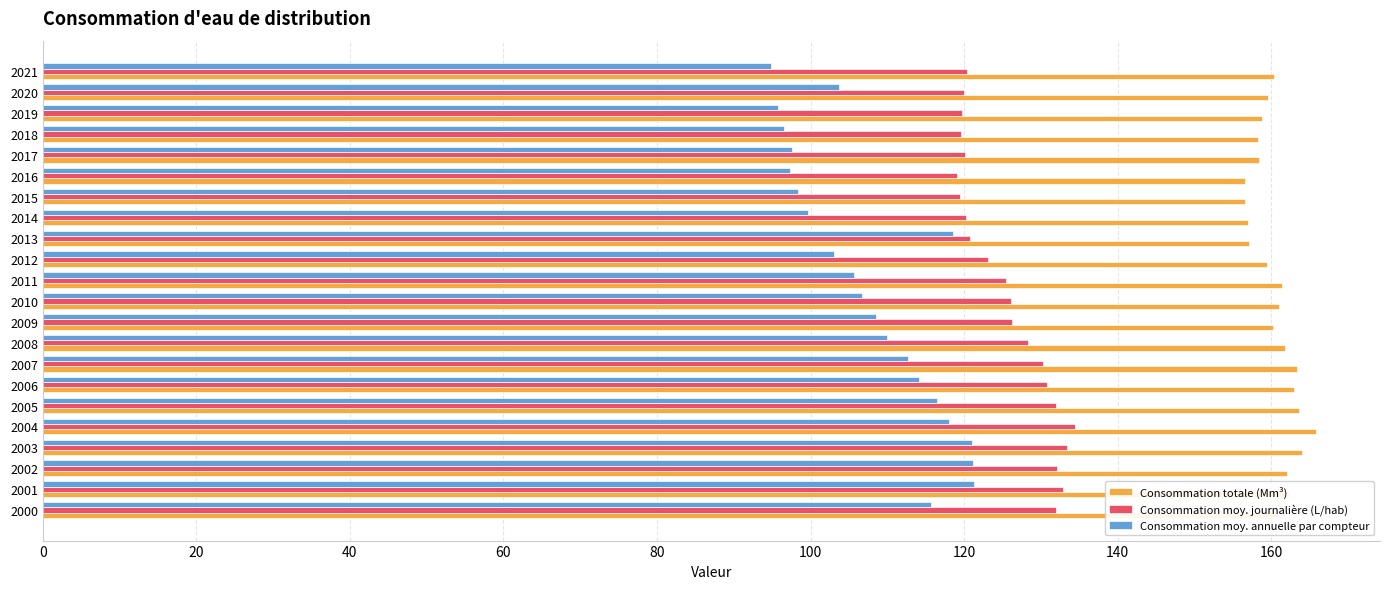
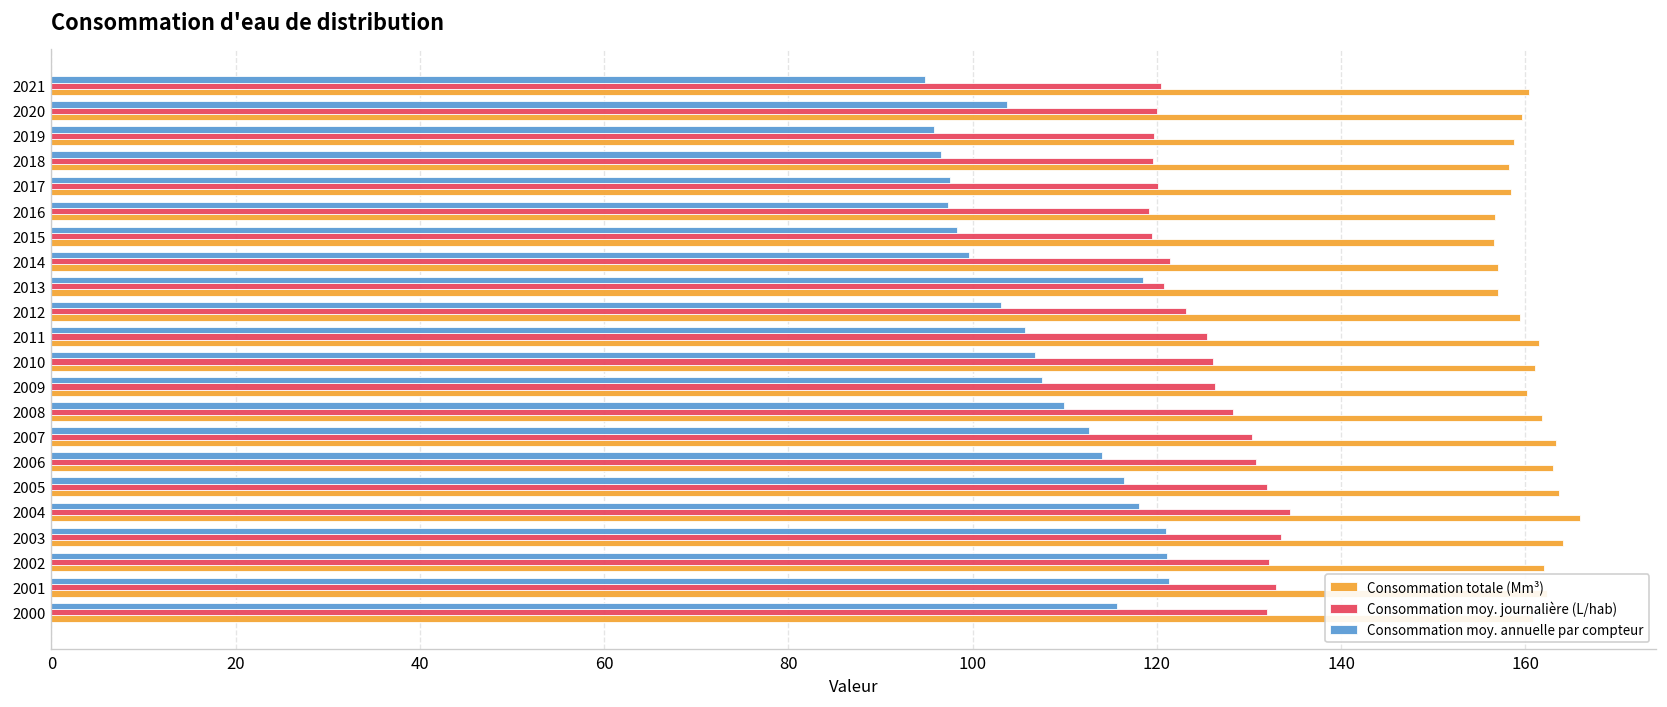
  {
    "Consommation totale (Mm³)": {
      "2021": 160,
      "2020": 160,
      "2019": 159,
      "2018": 158,
      "2017": 158,
      "2016": 157,
      "2015": 157,
      "2014": 157,
      "2013": 157,
      "2012": 159,
      "2011": 161,
      "2010": 161,
      "2009": 160,
      "2008": 162,
      "2007": 163,
      "2006": 163,
      "2005": 164,
      "2004": 166,
      "2003": 164,
      "2002": 162
    },
    "Consommation moy. journalière (L/hab)": {
      "2021": 120,
      "2020": 120,
      "2019": 120,
      "2018": 120,
      "2017": 120,
      "2016": 119,
      "2015": 119,
-     "2014": 120,
+     "2014": 121,
      "2013": 121,
      "2012": 123,
      "2011": 125,
      "2010": 126,
      "2009": 126,
      "2008": 128,
      "2007": 130,
      "2006": 131,
      "2005": 132,
      "2004": 134,
      "2003": 133,
      "2002": 132,
      "2001": 133,
      "2000": 132
    },
    "Consommation moy. annuelle par compteur": {
      "2021": 95,
      "2020": 104,
      "2019": 96,
      "2018": 97,
      "2017": 98,
      "2016": 97,
      "2015": 98,
      "2014": 100,
      "2013": 118,
      "2012": 103,
      "2011": 106,
      "2010": 107,
-     "2009": 109,
+     "2009": 107,
      "2008": 110,
      "2007": 113,
      "2006": 114,
      "2005": 116,
      "2004": 118,
      "2003": 121,
      "2002": 121,
      "2001": 121,
      "2000": 116
    }
  }
